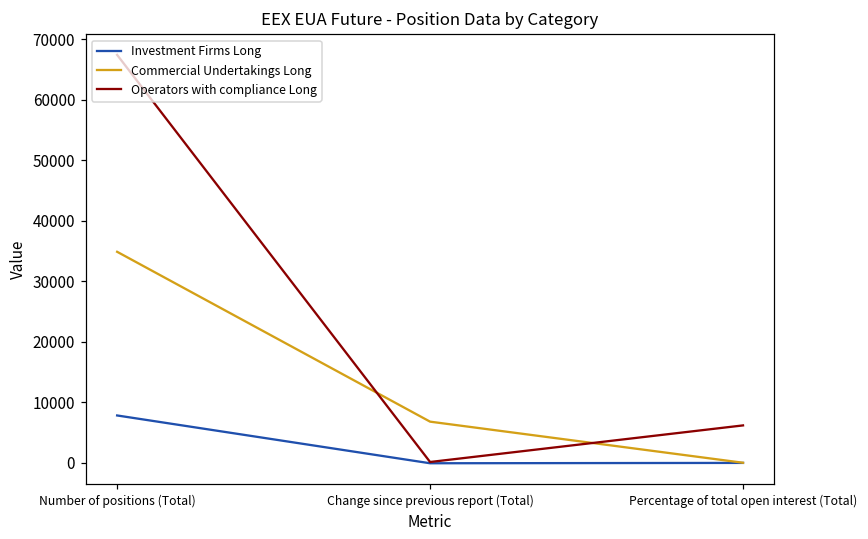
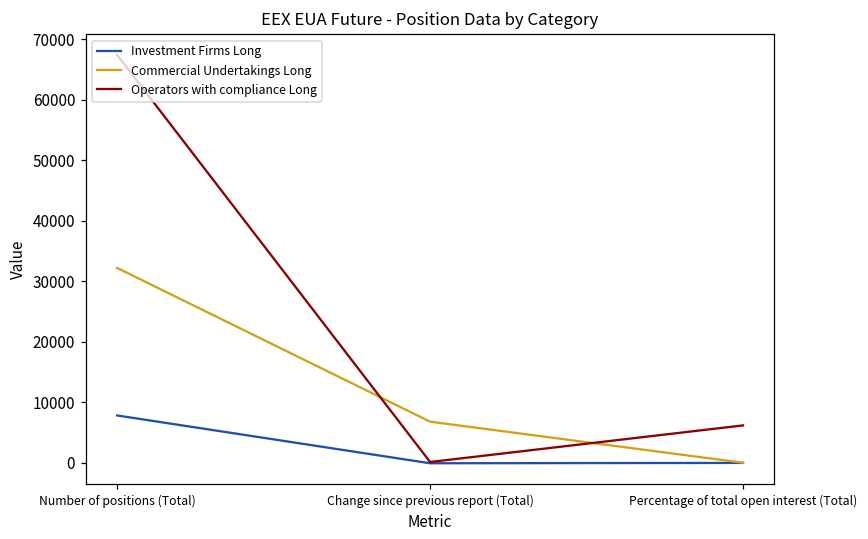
  {
    "Investment Firms Long": {
      "Number of positions (Total)": 8000
    },
    "Commercial Undertakings Long": {
-     "Number of positions (Total)": 35000,
+     "Number of positions (Total)": 32000,
      "Change since previous report (Total)": 7000
    },
    "Operators with compliance Long": {
      "Percentage of total open interest (Total)": 6000
    }
  }
